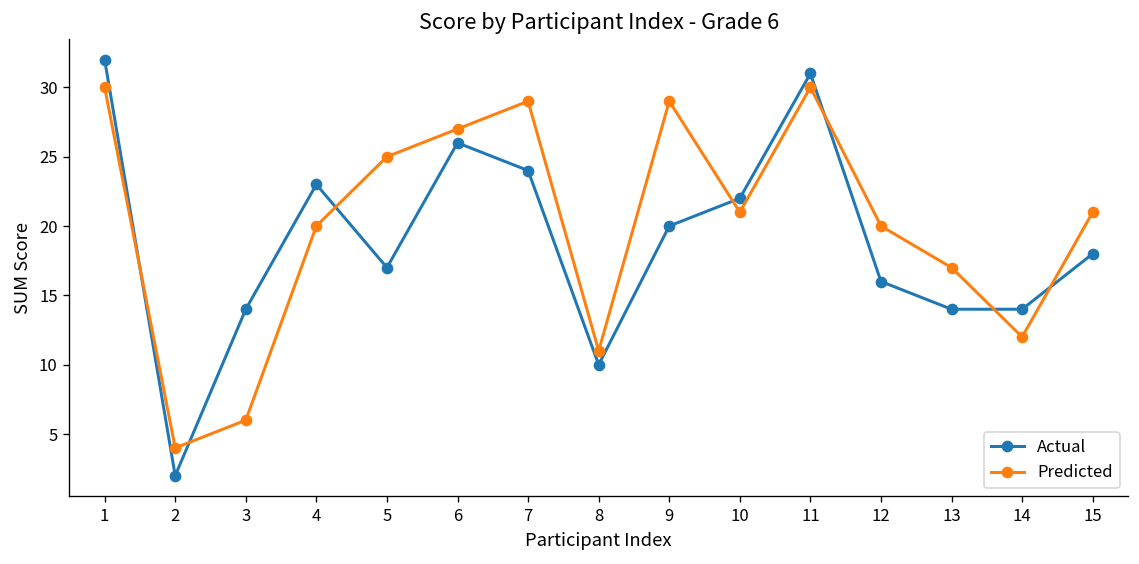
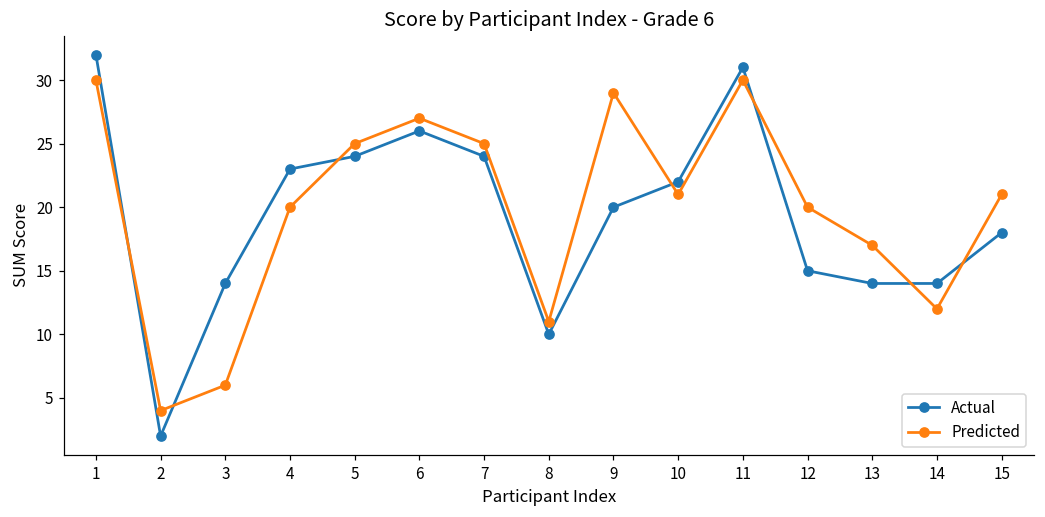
  {
    "Actual": {
      "1": 32,
      "2": 2,
      "3": 14,
      "4": 23,
-     "5": 17,
+     "5": 24,
      "6": 26,
      "7": 24,
      "8": 10,
      "9": 20,
      "10": 22,
      "11": 31,
-     "12": 16,
+     "12": 15,
      "13": 14,
      "14": 14,
      "15": 18
    },
    "Predicted": {
      "1": 30,
      "2": 4,
      "3": 6,
      "4": 20,
      "5": 25,
      "6": 27,
-     "7": 29,
+     "7": 25,
      "8": 11,
      "9": 29,
      "10": 21,
      "11": 30,
      "12": 20,
      "13": 17,
      "14": 12,
      "15": 21
    }
  }
